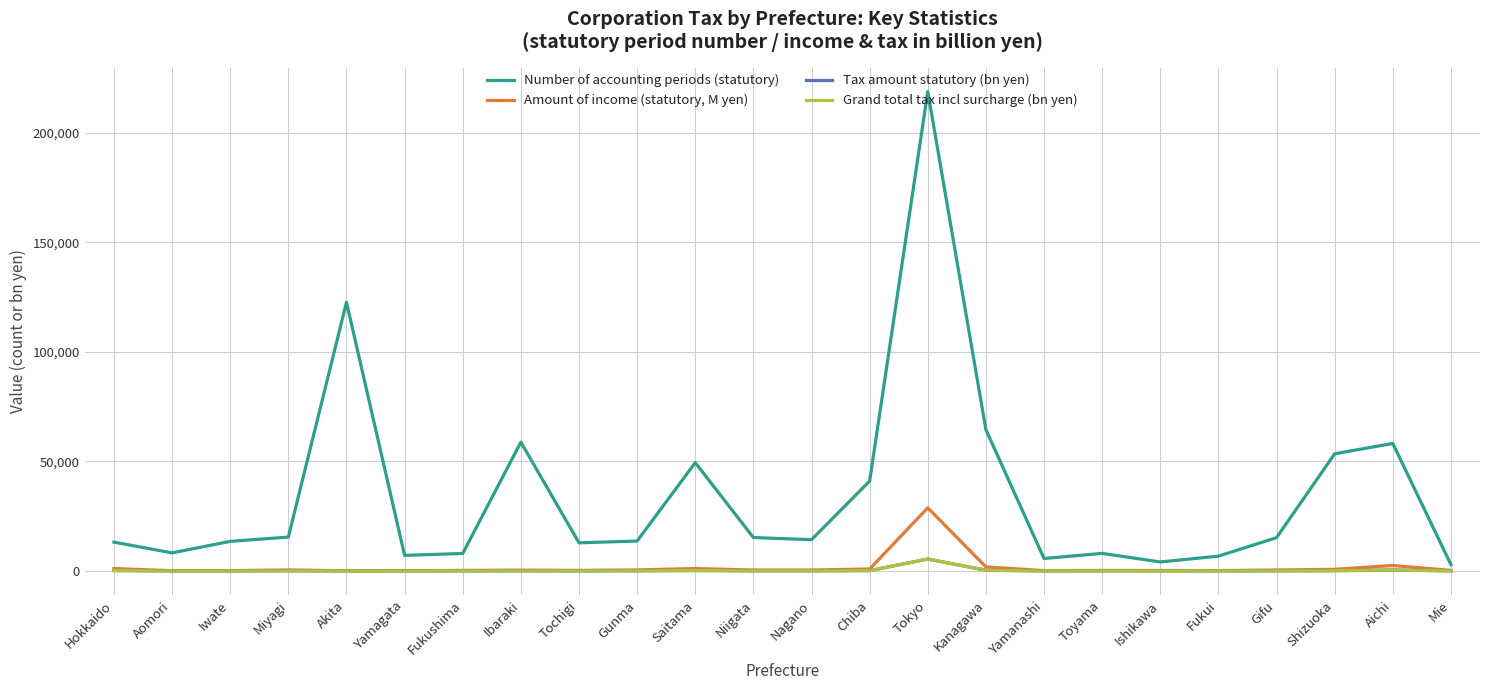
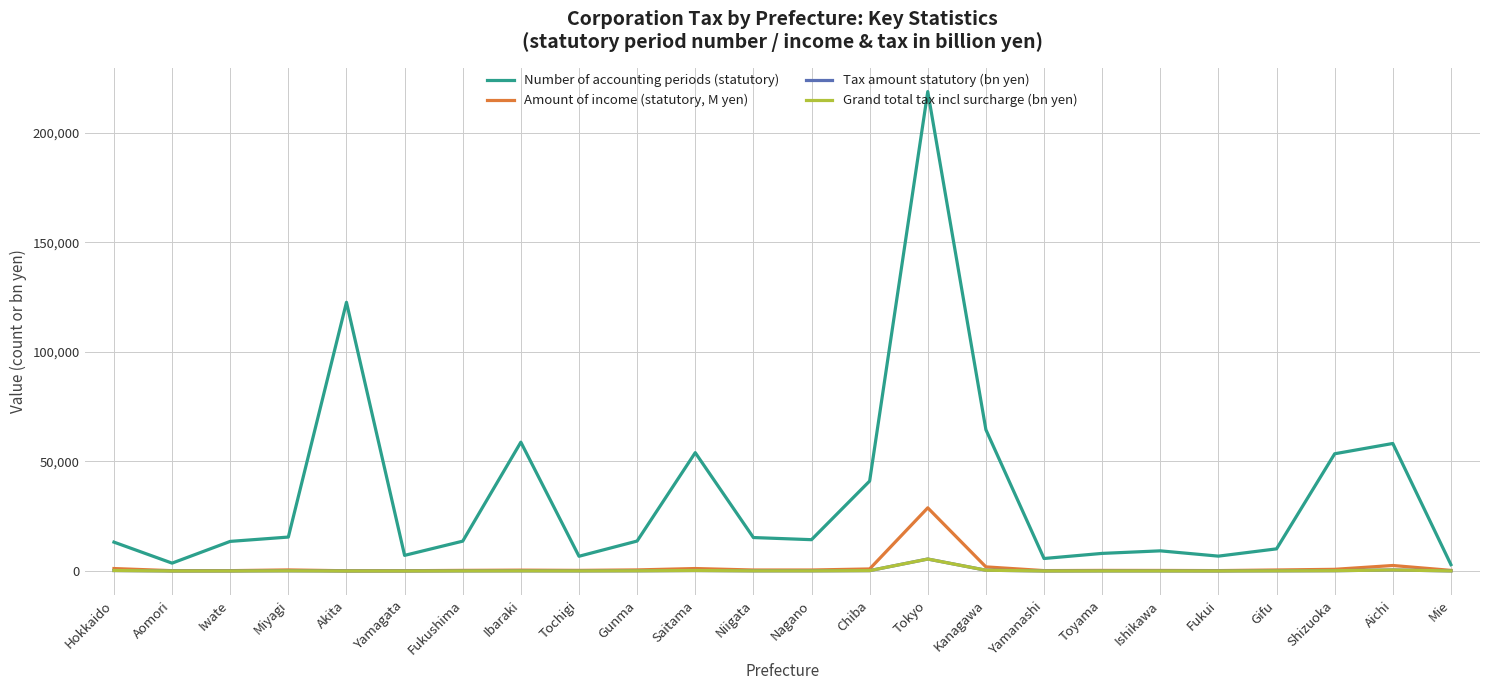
  {
    "Number of accounting periods (statutory)": {
      "Hokkaido": "13,000",
-     "Aomori": "8,000",
+     "Aomori": "4,000",
      "Iwate": "14,000",
      "Miyagi": "15,000",
      "Akita": "123,000",
      "Yamagata": "7,000",
-     "Fukushima": "8,000",
+     "Fukushima": "14,000",
      "Ibaraki": "59,000",
-     "Tochigi": "13,000",
+     "Tochigi": "7,000",
      "Gunma": "14,000",
-     "Saitama": "49,000",
+     "Saitama": "54,000",
      "Niigata": "15,000",
      "Nagano": "14,000",
      "Chiba": "41,000",
      "Tokyo": "219,000",
      "Kanagawa": "64,000",
      "Yamanashi": "6,000",
      "Toyama": "8,000",
-     "Ishikawa": "4,000",
+     "Ishikawa": "9,000",
      "Fukui": "7,000",
-     "Gifu": "15,000",
+     "Gifu": "10,000",
      "Shizuoka": "53,000",
      "Aichi": "58,000",
      "Mie": "3,000"
    },
    "Amount of income (statutory, M yen)": {
      "Tokyo": "29,000",
      "Kanagawa": "2,000",
      "Aichi": "3,000"
    },
    "Grand total tax incl surcharge (bn yen)": {
      "Tokyo": "5,000",
      "Kanagawa": "0",
      "Aichi": "0"
    }
  }
